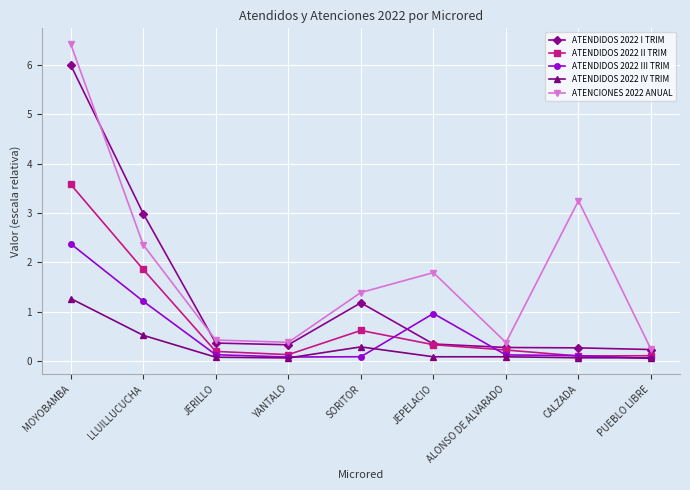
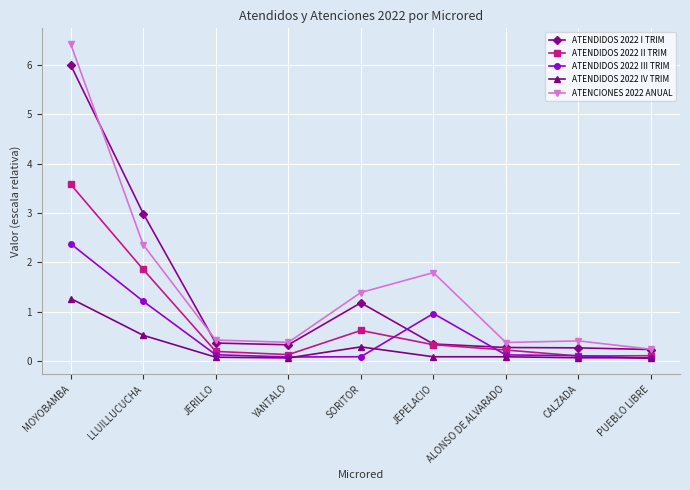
  {
    "ATENDIDOS 2022 II TRIM": {
      "MOYOBAMBA": 3.6,
      "LLUILLUCUCHA": 1.9,
      "JERILLO": 0.2,
      "SORITOR": 0.6
    },
    "ATENDIDOS 2022 III TRIM": {
      "MOYOBAMBA": 2.4,
      "LLUILLUCUCHA": 1.2,
      "SORITOR": 0.1,
      "JEPELACIO": 1.0
    },
    "ATENCIONES 2022 ANUAL": {
      "MOYOBAMBA": 6.4,
      "LLUILLUCUCHA": 2.4,
      "JERILLO": 0.4,
      "SORITOR": 1.4,
      "JEPELACIO": 1.8,
      "ALONSO DE ALVARADO": 0.4,
-     "CALZADA": 3.2
+     "CALZADA": 0.4
    }
  }
